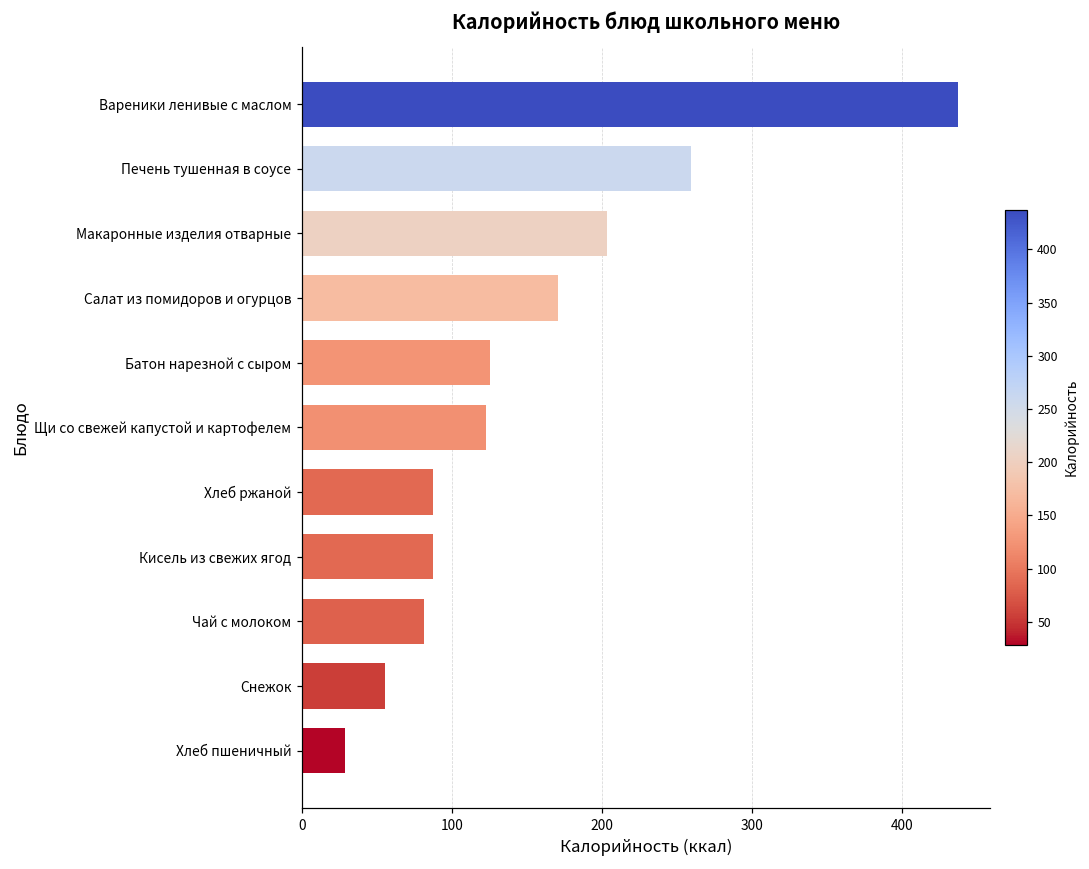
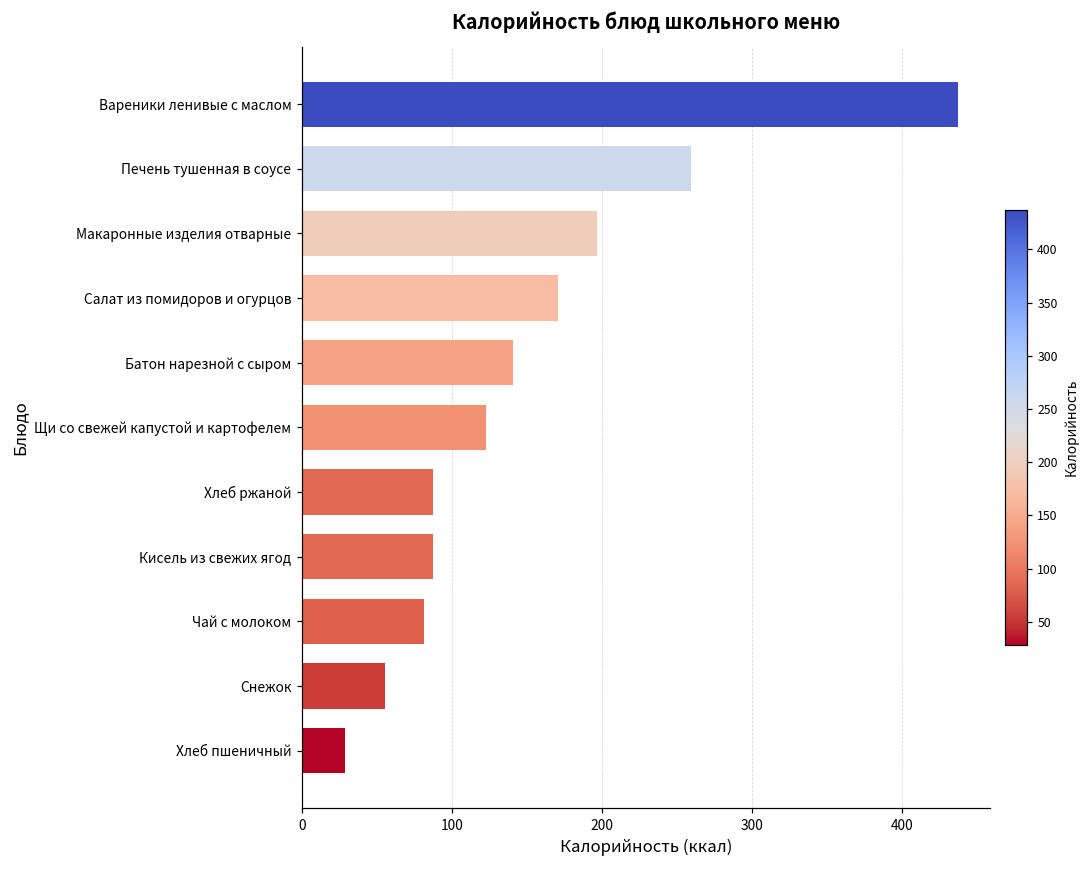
  {
    "Вареники ленивые с маслом": 437,
    "Печень тушенная в соусе": 259,
-   "Макаронные изделия отварные": 203,
+   "Макаронные изделия отварные": 197,
    "Салат из помидоров и огурцов": 170,
-   "Батон нарезной с сыром": 126,
+   "Батон нарезной с сыром": 140,
    "Щи со свежей капустой и картофелем": 122,
    "Хлеб ржаной": 87,
    "Кисель из свежих ягод": 87,
    "Чай с молоком": 81,
    "Снежок": 55,
    "Хлеб пшеничный": 29
  }
